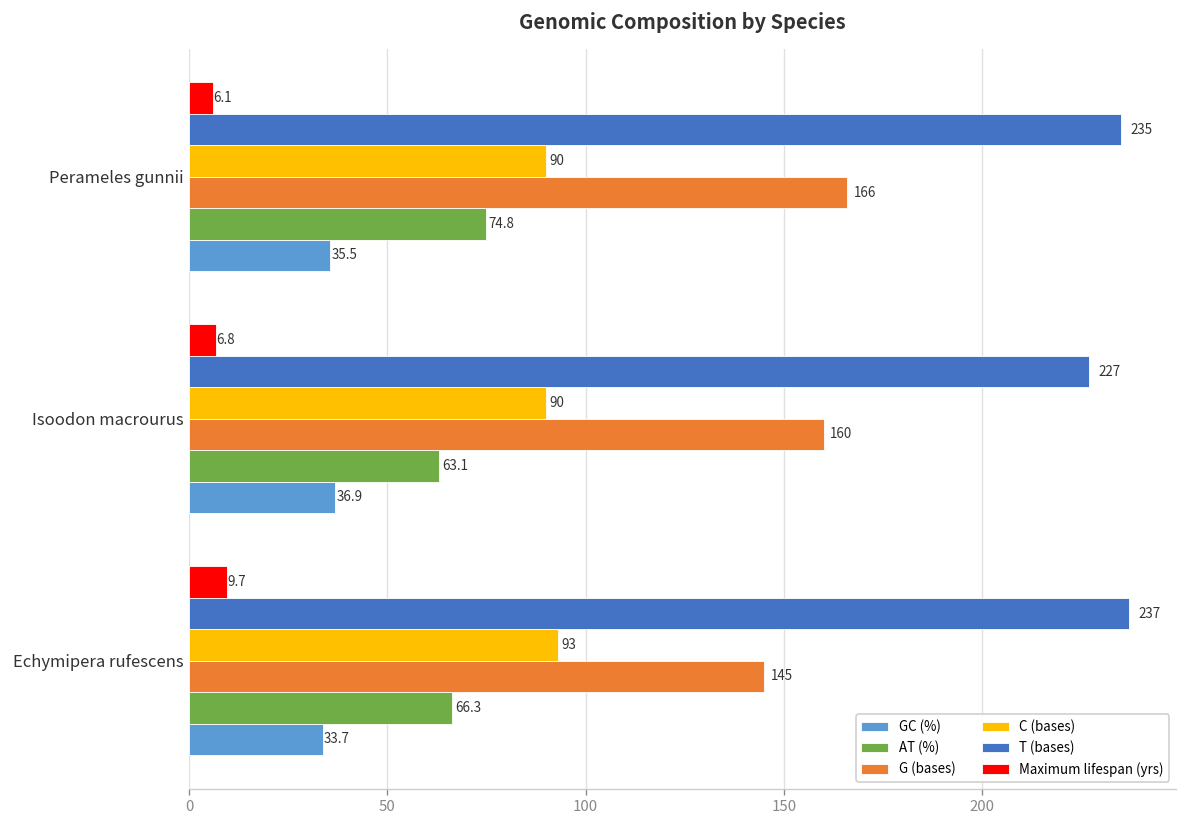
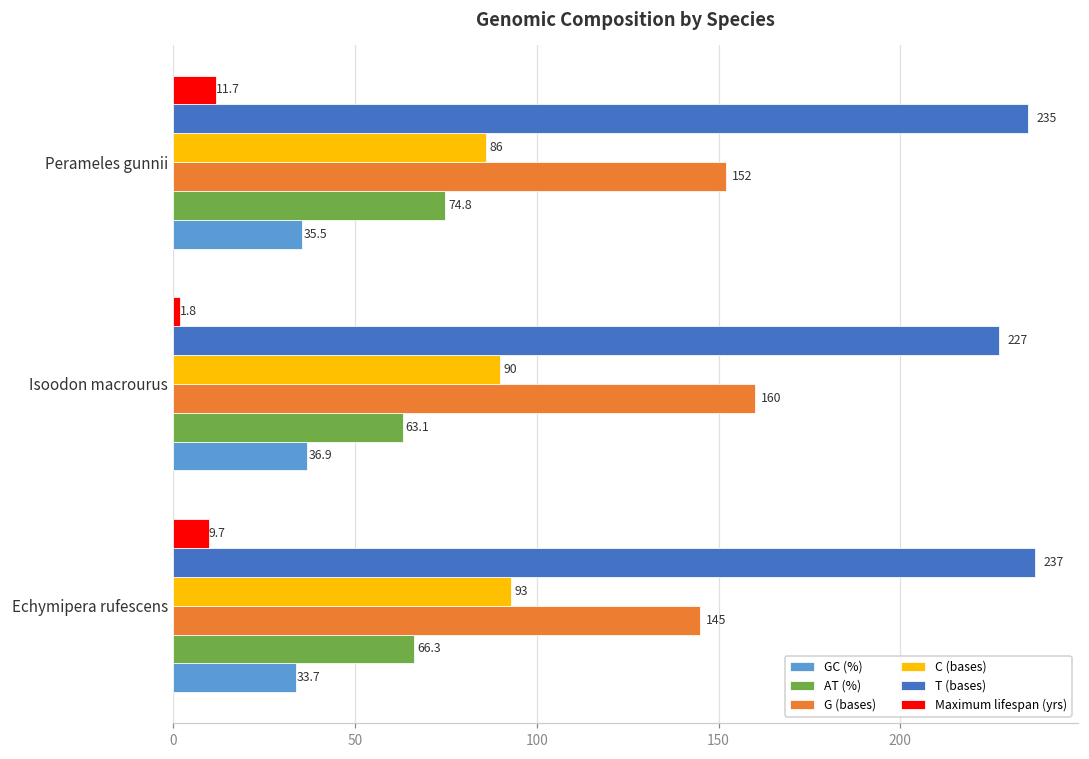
  {
    "AT (%)": {
      "Perameles gunnii": 74.8,
      "Isoodon macrourus": 63.1,
      "Echymipera rufescens": 66.3
    },
    "G (bases)": {
-     "Perameles gunnii": 166,
+     "Perameles gunnii": 152,
      "Isoodon macrourus": 160,
      "Echymipera rufescens": 145
    },
    "C (bases)": {
-     "Perameles gunnii": 90,
+     "Perameles gunnii": 86,
      "Isoodon macrourus": 90,
      "Echymipera rufescens": 93
    },
    "Maximum lifespan (yrs)": {
-     "Perameles gunnii": 6.1,
-     "Isoodon macrourus": 6.8,
+     "Perameles gunnii": 11.7,
+     "Isoodon macrourus": 1.8,
      "Echymipera rufescens": 9.7
    }
  }
